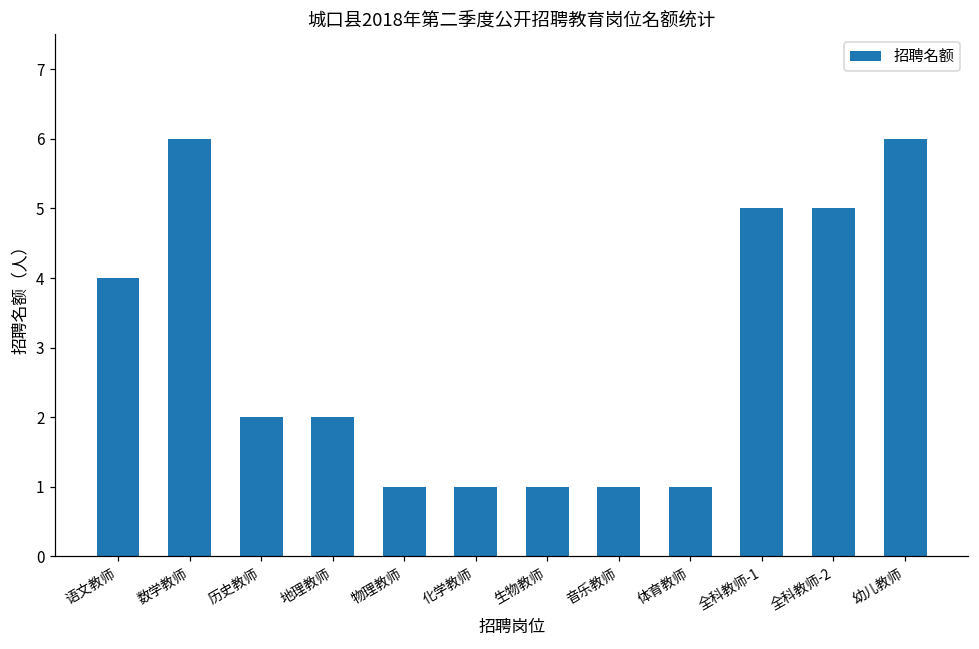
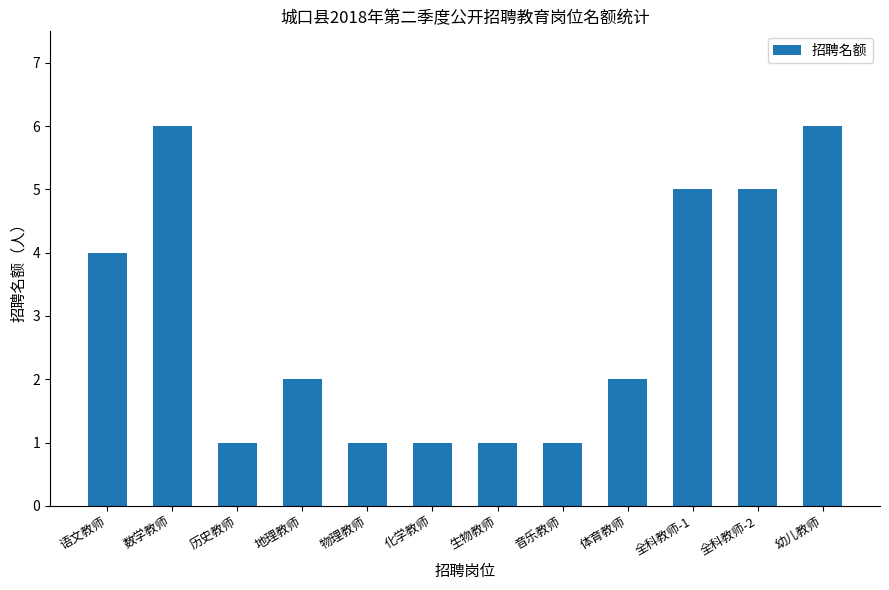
  {
    "语文教师": 4,
    "数学教师": 6,
-   "历史教师": 2,
+   "历史教师": 1,
    "地理教师": 2,
    "物理教师": 1,
    "化学教师": 1,
    "生物教师": 1,
    "音乐教师": 1,
-   "体育教师": 1,
+   "体育教师": 2,
    "全科教师-1": 5,
    "全科教师-2": 5,
    "幼儿教师": 6
  }
